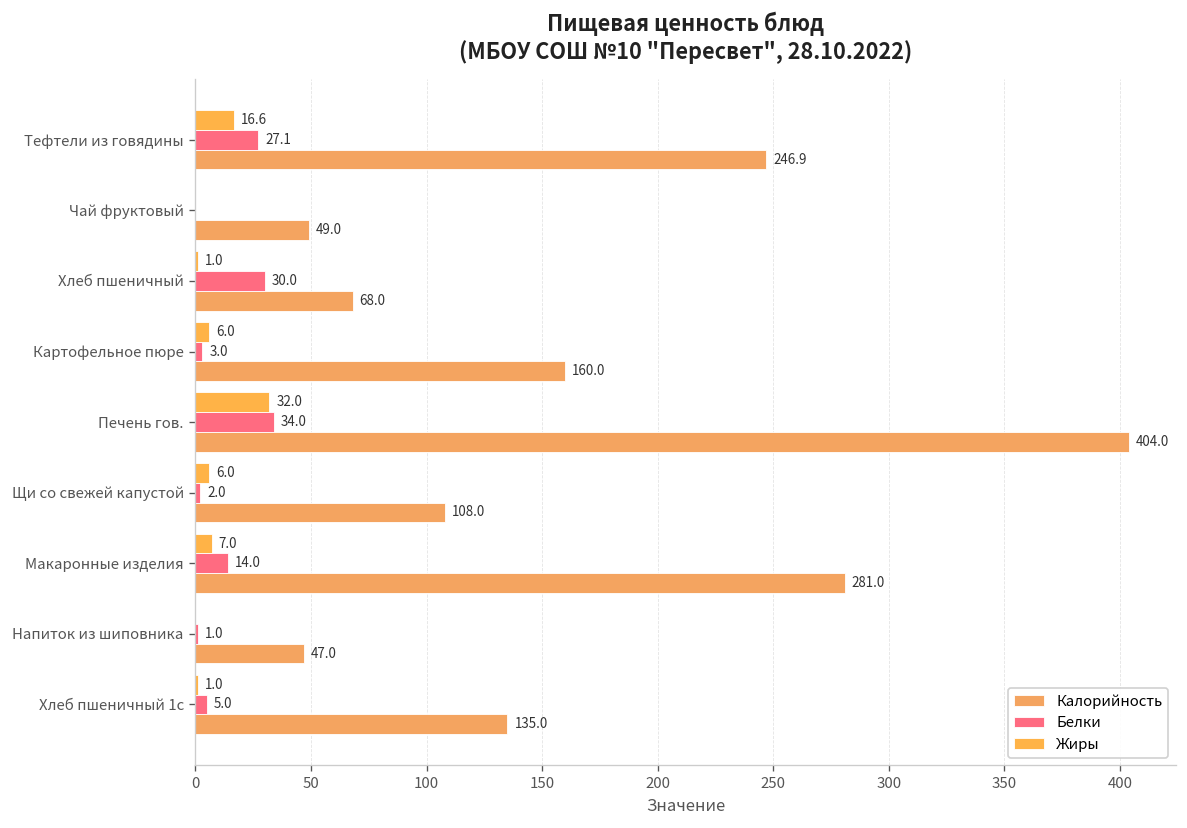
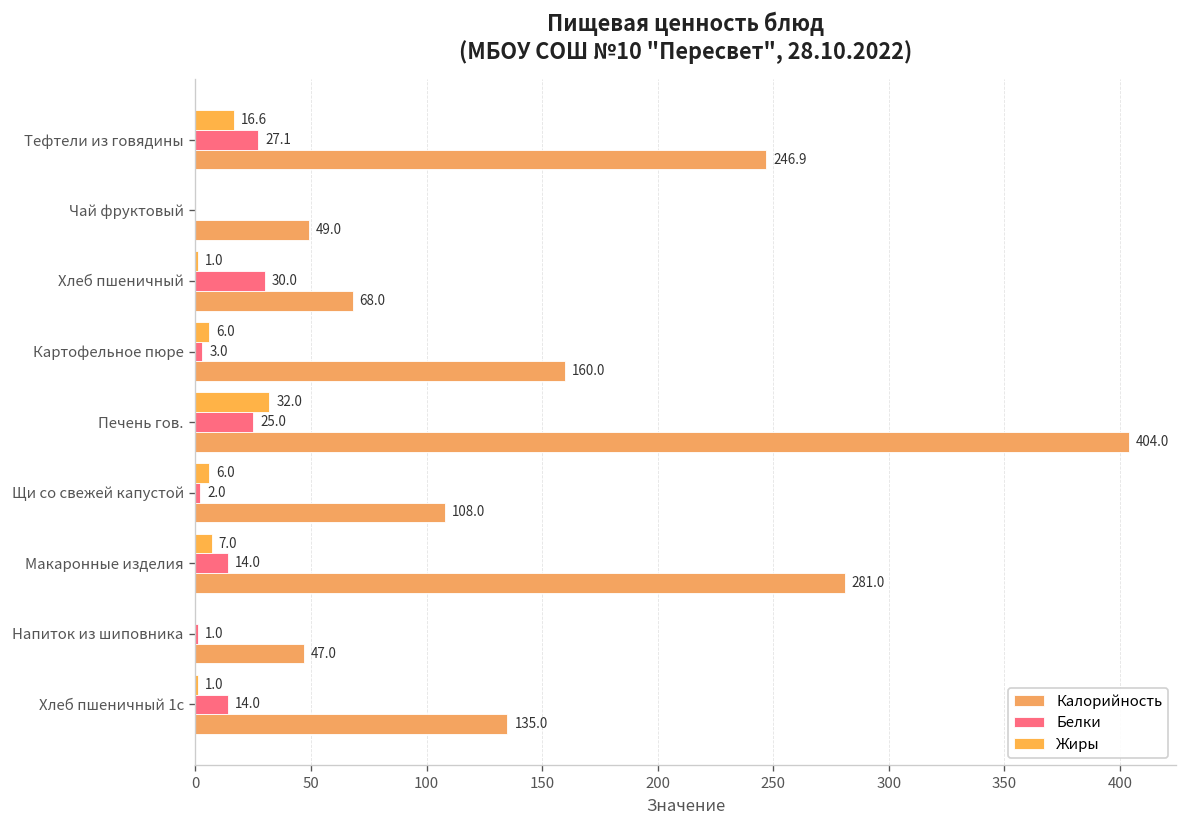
  {
    "Белки": {
      "Тефтели из говядины": 27.1,
      "Хлеб пшеничный": 30.0,
      "Картофельное пюре": 3.0,
-     "Печень гов.": 34.0,
+     "Печень гов.": 25.0,
      "Щи со свежей капустой": 2.0,
      "Макаронные изделия": 14.0,
      "Напиток из шиповника": 1.0,
-     "Хлеб пшеничный 1с": 5.0
+     "Хлеб пшеничный 1с": 14.0
    }
  }
